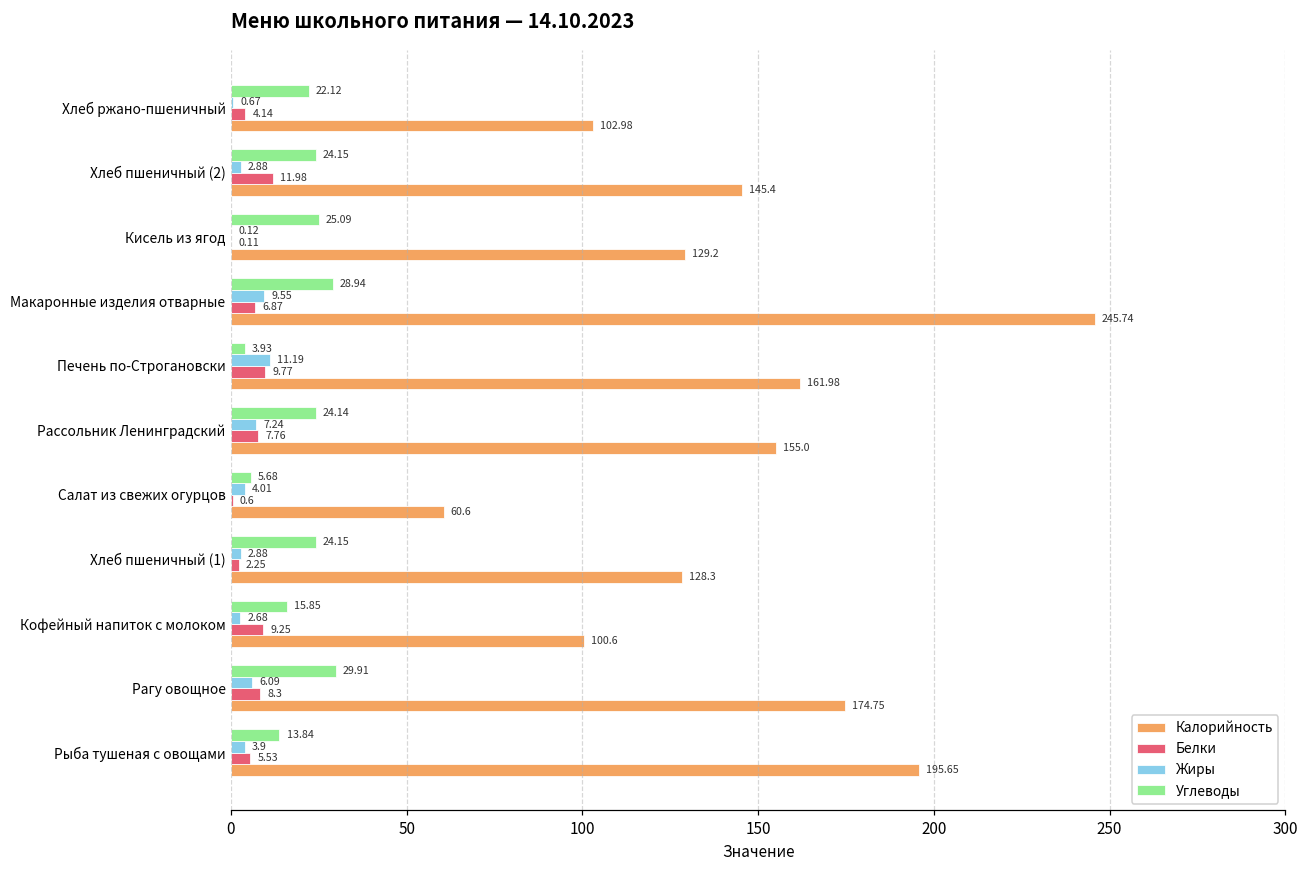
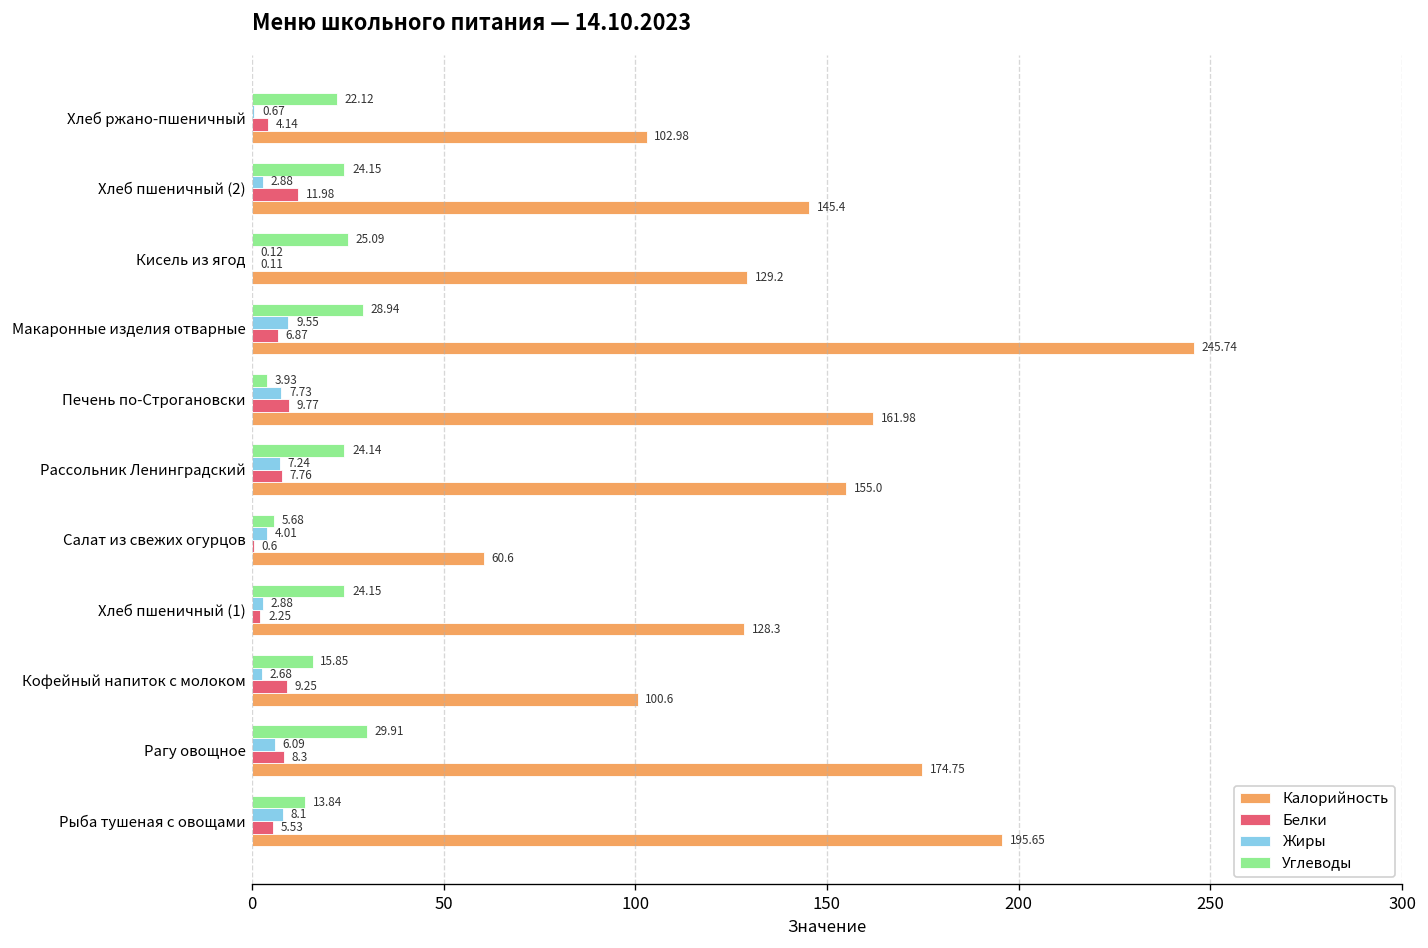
  {
    "Калорийность": {
      "Хлеб ржано-пшеничный": 102.98,
      "Хлеб пшеничный (2)": 145.4,
      "Кисель из ягод": 129.2,
      "Макаронные изделия отварные": 245.74,
      "Печень по-Строгановски": 161.98,
      "Рассольник Ленинградский": 155.0,
      "Салат из свежих огурцов": 60.6,
      "Хлеб пшеничный (1)": 128.3,
      "Кофейный напиток с молоком": 100.6,
      "Рагу овощное": 174.75,
      "Рыба тушеная с овощами": 195.65
    },
    "Белки": {
      "Хлеб ржано-пшеничный": 4.14,
      "Хлеб пшеничный (2)": 11.98,
      "Кисель из ягод": 0.11,
      "Макаронные изделия отварные": 6.87,
      "Печень по-Строгановски": 9.77,
      "Рассольник Ленинградский": 7.76,
      "Салат из свежих огурцов": 0.6,
      "Хлеб пшеничный (1)": 2.25,
      "Кофейный напиток с молоком": 9.25,
      "Рагу овощное": 8.3,
      "Рыба тушеная с овощами": 5.53
    },
    "Жиры": {
      "Хлеб ржано-пшеничный": 0.67,
      "Хлеб пшеничный (2)": 2.88,
      "Кисель из ягод": 0.12,
      "Макаронные изделия отварные": 9.55,
-     "Печень по-Строгановски": 11.19,
+     "Печень по-Строгановски": 7.73,
      "Рассольник Ленинградский": 7.24,
      "Салат из свежих огурцов": 4.01,
      "Хлеб пшеничный (1)": 2.88,
      "Кофейный напиток с молоком": 2.68,
      "Рагу овощное": 6.09,
-     "Рыба тушеная с овощами": 3.9
+     "Рыба тушеная с овощами": 8.1
    },
    "Углеводы": {
      "Хлеб ржано-пшеничный": 22.12,
      "Хлеб пшеничный (2)": 24.15,
      "Кисель из ягод": 25.09,
      "Макаронные изделия отварные": 28.94,
      "Печень по-Строгановски": 3.93,
      "Рассольник Ленинградский": 24.14,
      "Салат из свежих огурцов": 5.68,
      "Хлеб пшеничный (1)": 24.15,
      "Кофейный напиток с молоком": 15.85,
      "Рагу овощное": 29.91,
      "Рыба тушеная с овощами": 13.84
    }
  }
